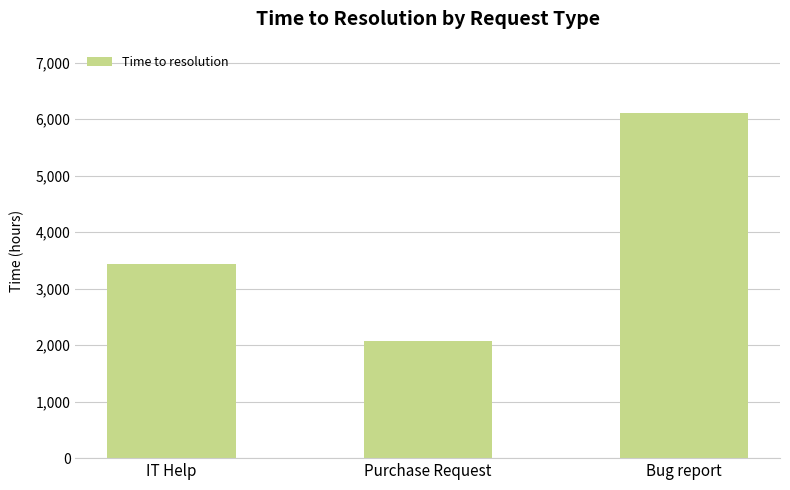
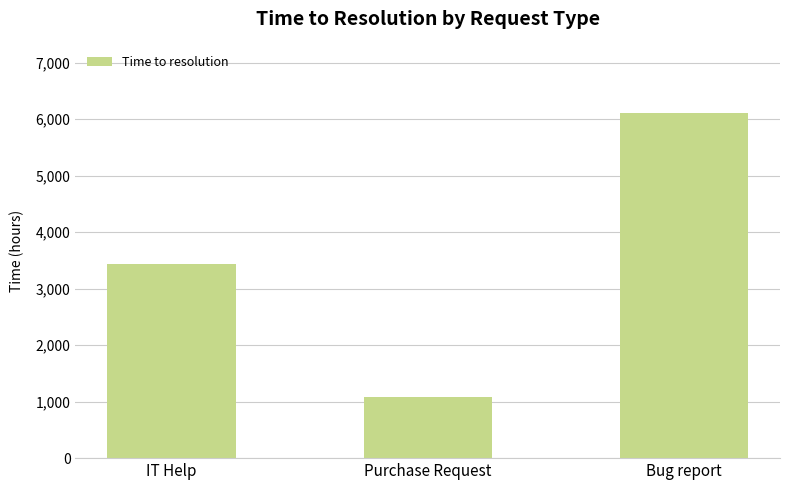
  {
    "IT Help": "3,400",
-   "Purchase Request": "2,100",
+   "Purchase Request": "1,100",
    "Bug report": "6,100"
  }
